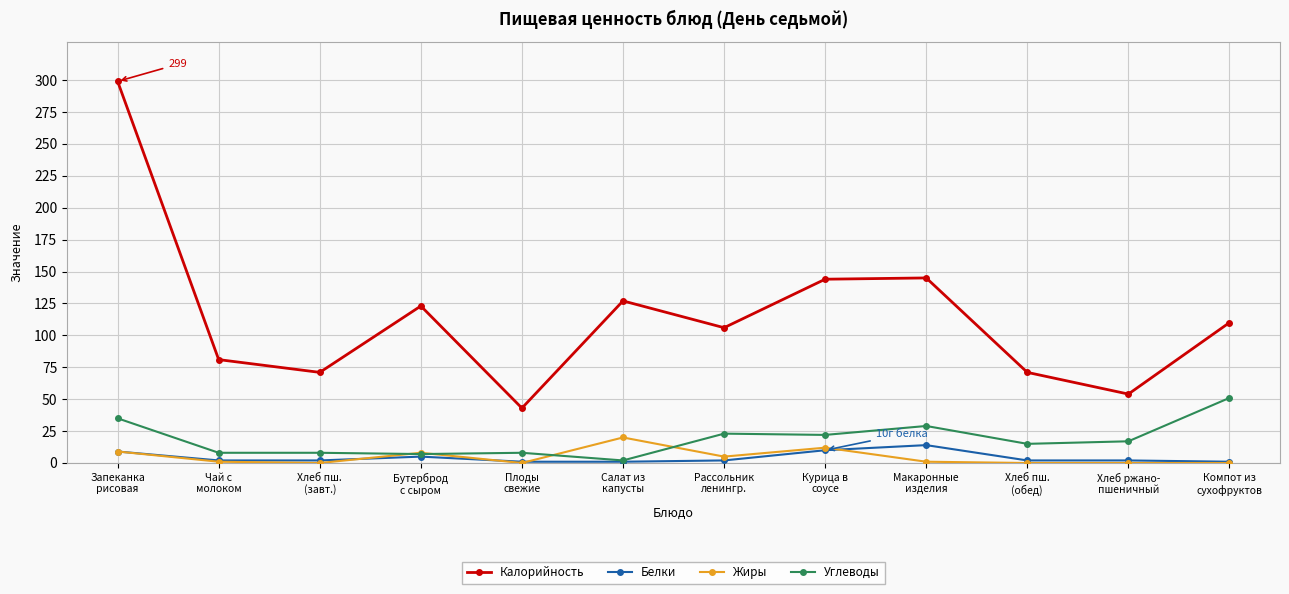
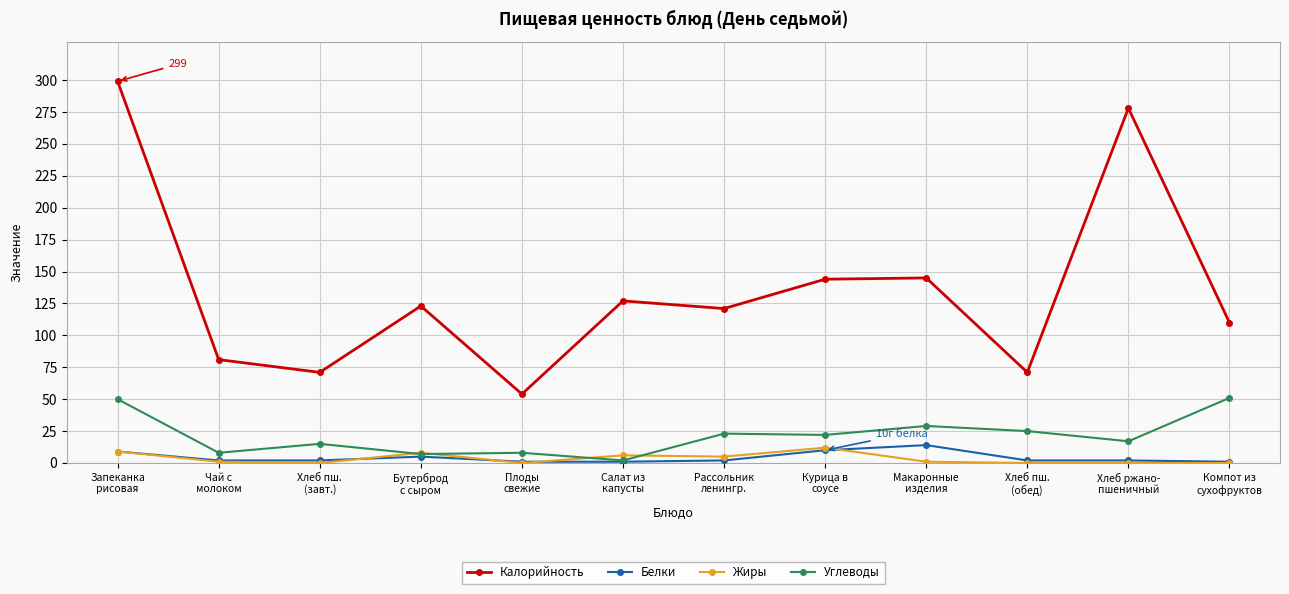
  {
    "Калорийность": {
      "Чай с молоком": 81,
      "Хлеб пш. (завт.)": 71,
      "Бутерброд с сыром": 123,
-     "Плоды свежие": 43,
+     "Плоды свежие": 54,
      "Салат из капусты": 127,
-     "Рассольник ленингр.": 106,
+     "Рассольник ленингр.": 121,
      "Курица в соусе": 144,
      "Макаронные изделия": 145,
      "Хлеб пш. (обед)": 71,
-     "Хлеб ржано- пшеничный": 54,
+     "Хлеб ржано- пшеничный": 278,
      "Компот из сухофруктов": 110
    },
    "Белки": {
      "Хлеб пш. (завт.)": 2,
      "Рассольник ленингр.": 2,
      "Хлеб пш. (обед)": 2,
      "Хлеб ржано- пшеничный": 2
    },
    "Жиры": {
      "Хлеб пш. (завт.)": 0,
-     "Салат из капусты": 20,
+     "Салат из капусты": 6,
      "Рассольник ленингр.": 5,
      "Макаронные изделия": 1,
      "Хлеб пш. (обед)": 0,
      "Хлеб ржано- пшеничный": 0
    },
    "Углеводы": {
-     "Запеканка рисовая": 35,
+     "Запеканка рисовая": 50,
      "Чай с молоком": 8,
-     "Хлеб пш. (завт.)": 8,
+     "Хлеб пш. (завт.)": 15,
      "Плоды свежие": 8,
      "Рассольник ленингр.": 23,
      "Курица в соусе": 22,
      "Макаронные изделия": 29,
-     "Хлеб пш. (обед)": 15,
+     "Хлеб пш. (обед)": 25,
      "Хлеб ржано- пшеничный": 17,
      "Компот из сухофруктов": 51
    }
  }
